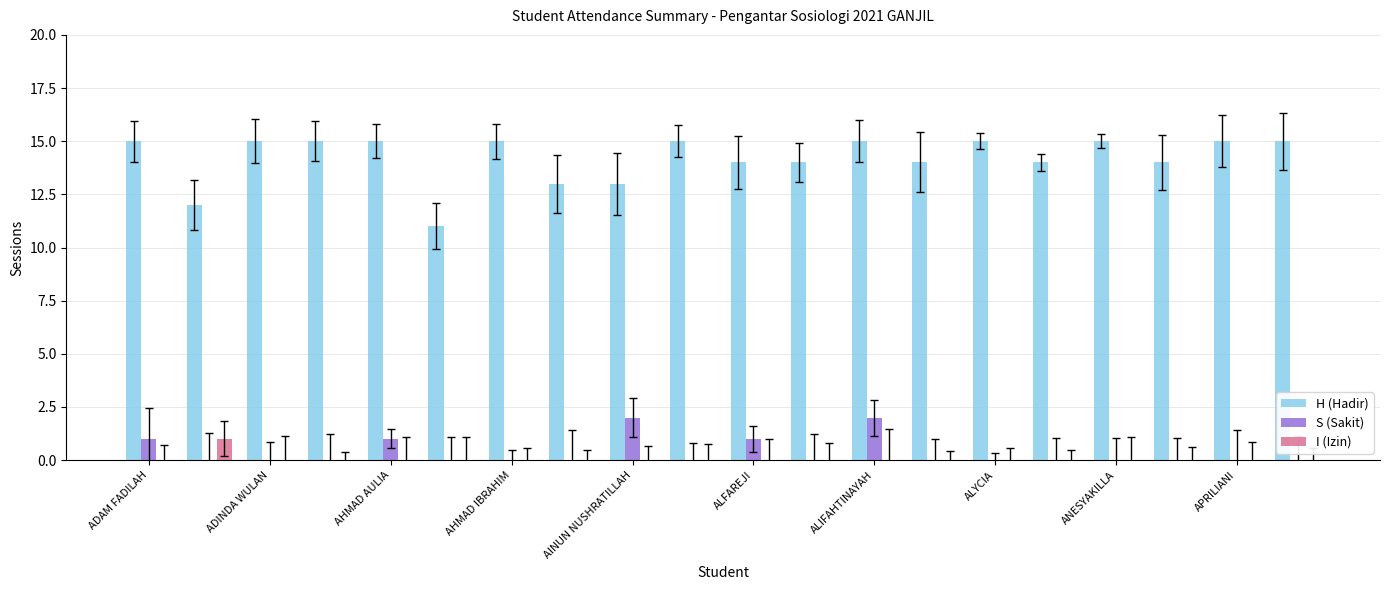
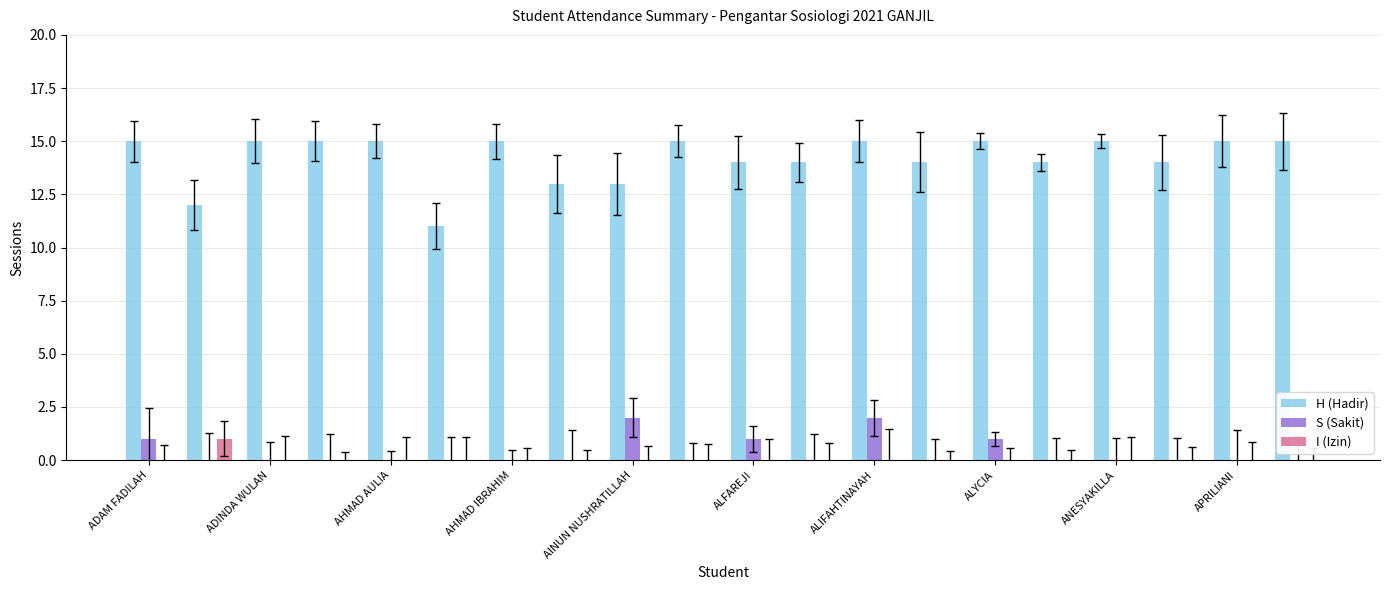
  {
    "S (Sakit)": {
      "ADAM FADILAH": 1,
      "ADINDA WULAN": 0,
-     "AHMAD AULIA": 1,
+     "AHMAD AULIA": 0,
      "AHMAD IBRAHIM": 0,
      "AINUN NUSHRATILLAH": 2,
      "ALFAREJI": 1,
      "ALIFAHTINAYAH": 2,
-     "ALYCIA": 0,
+     "ALYCIA": 1,
      "ANESYAKILLA": 0,
      "APRILIANI": 0
    }
  }
